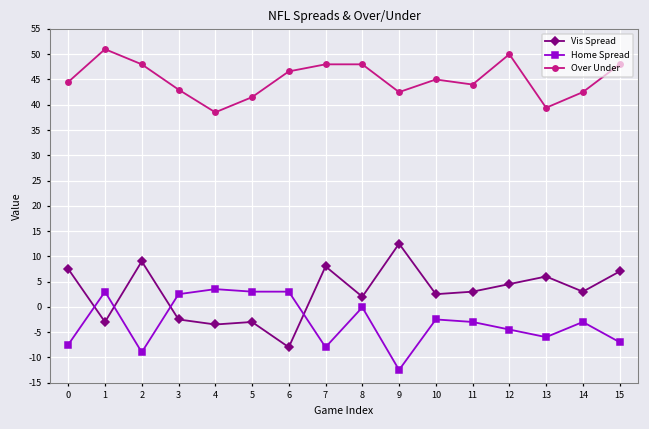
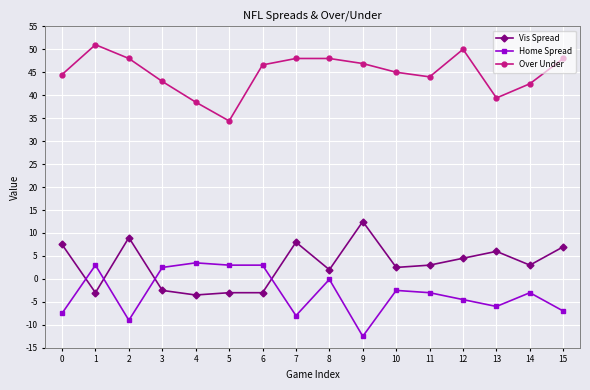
  {
    "Vis Spread": {
      "0": 8,
      "1": -3,
      "2": 9,
      "3": -3,
      "4": -4,
      "5": -3,
-     "6": -8,
+     "6": -3,
      "7": 8,
      "8": 2,
      "9": 13,
      "10": 3,
      "11": 3,
      "12": 5,
      "13": 6,
      "14": 3,
      "15": 7
    },
    "Home Spread": {
      "0": -8,
      "1": 3,
      "2": -9,
      "3": 3,
      "4": 4,
      "5": 3,
      "6": 3,
      "7": -8,
      "8": 0,
      "9": -13,
      "10": -3,
      "11": -3,
      "12": -5,
      "13": -6,
      "14": -3,
      "15": -7
    },
    "Over Under": {
      "0": 45,
      "1": 51,
      "2": 48,
      "3": 43,
      "4": 39,
-     "5": 42,
+     "5": 34,
      "6": 47,
      "7": 48,
      "8": 48,
-     "9": 43,
+     "9": 47,
      "10": 45,
      "11": 44,
      "12": 50,
      "13": 39,
      "14": 43
    }
  }
